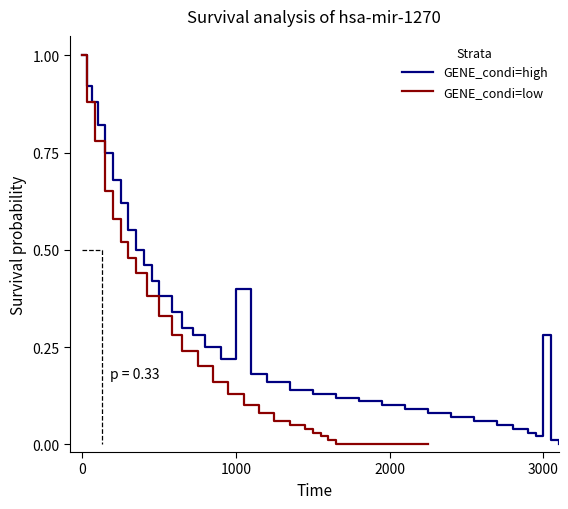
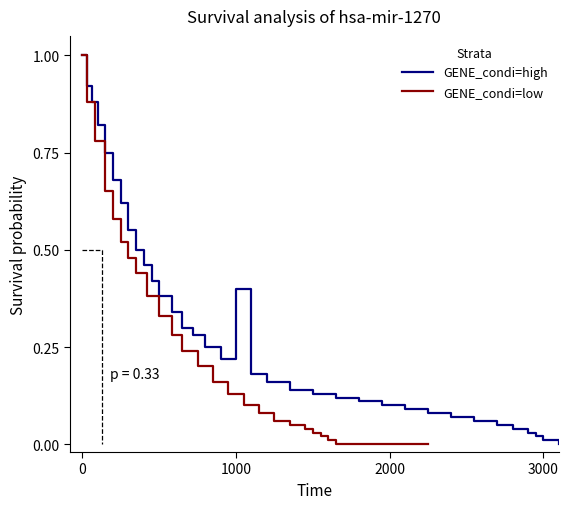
  {
    "GENE_condi=high": {
      "1000": 0.40,
-     "3000": 0.28
+     "3000": 0.01
    },
    "GENE_condi=low": {
      "2000": 0.00
    }
  }
